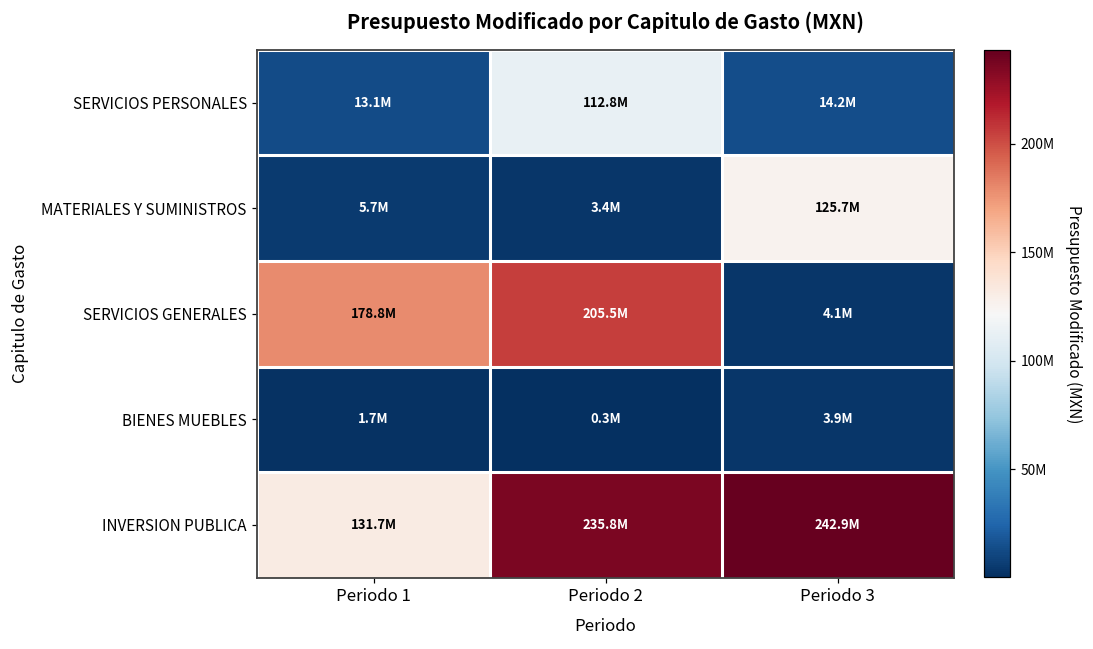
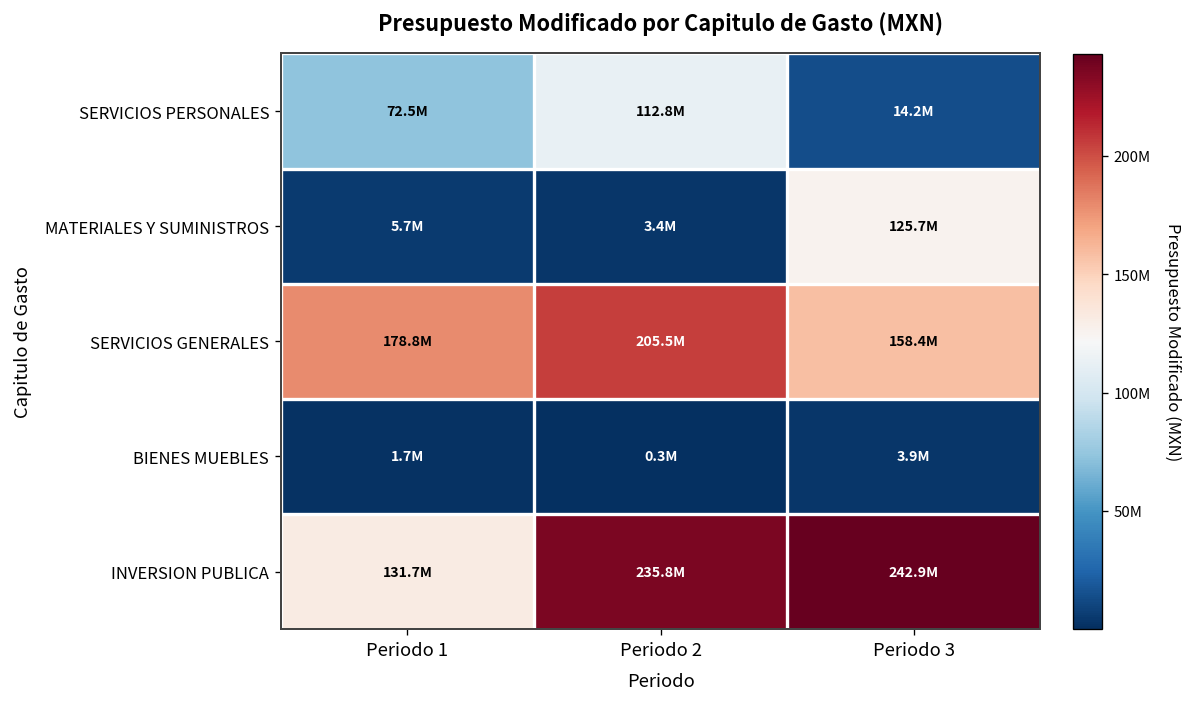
  {
    "SERVICIOS PERSONALES": {
-     "Periodo 1": "13.1M",
+     "Periodo 1": "72.5M",
      "Periodo 2": "112.8M",
      "Periodo 3": "14.2M"
    },
    "MATERIALES Y SUMINISTROS": {
      "Periodo 1": "5.7M",
      "Periodo 2": "3.4M",
      "Periodo 3": "125.7M"
    },
    "SERVICIOS GENERALES": {
      "Periodo 1": "178.8M",
      "Periodo 2": "205.5M",
-     "Periodo 3": "4.1M"
+     "Periodo 3": "158.4M"
    },
    "BIENES MUEBLES": {
      "Periodo 1": "1.7M",
      "Periodo 2": "0.3M",
      "Periodo 3": "3.9M"
    },
    "INVERSION PUBLICA": {
      "Periodo 1": "131.7M",
      "Periodo 2": "235.8M",
      "Periodo 3": "242.9M"
    }
  }
